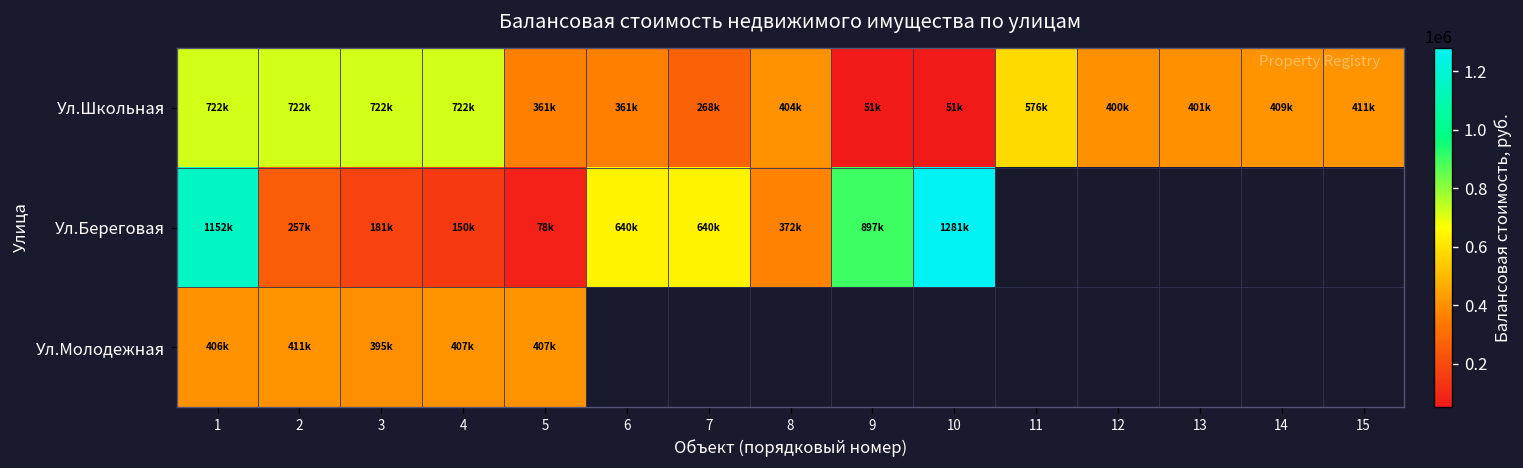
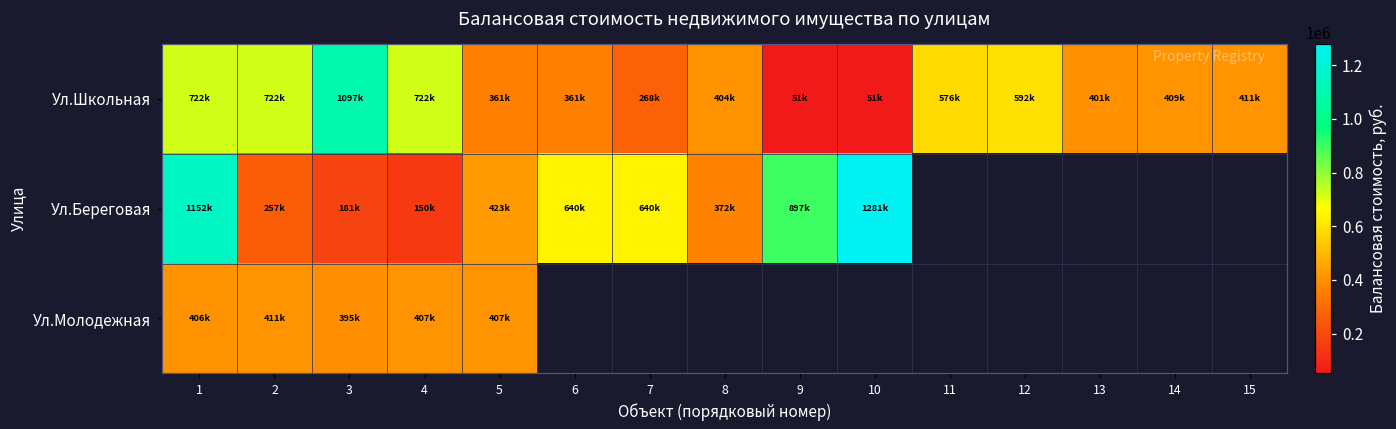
  {
    "Ул.Школьная": {
      "1": "722k",
      "2": "722k",
-     "3": "722k",
+     "3": "1097k",
      "4": "722k",
      "5": "361k",
      "6": "361k",
      "7": "268k",
      "8": "404k",
      "9": "51k",
      "10": "51k",
      "11": "576k",
-     "12": "400k",
+     "12": "592k",
      "13": "401k",
      "15": "411k"
    },
    "Ул.Береговая": {
      "1": "1152k",
      "2": "257k",
      "3": "181k",
      "4": "150k",
-     "5": "78k",
+     "5": "423k",
      "6": "640k",
      "7": "640k",
      "8": "372k",
      "9": "897k",
      "10": "1281k"
    },
    "Ул.Молодежная": {
      "1": "406k",
      "2": "411k",
      "3": "395k",
      "4": "407k",
      "5": "407k"
    }
  }
